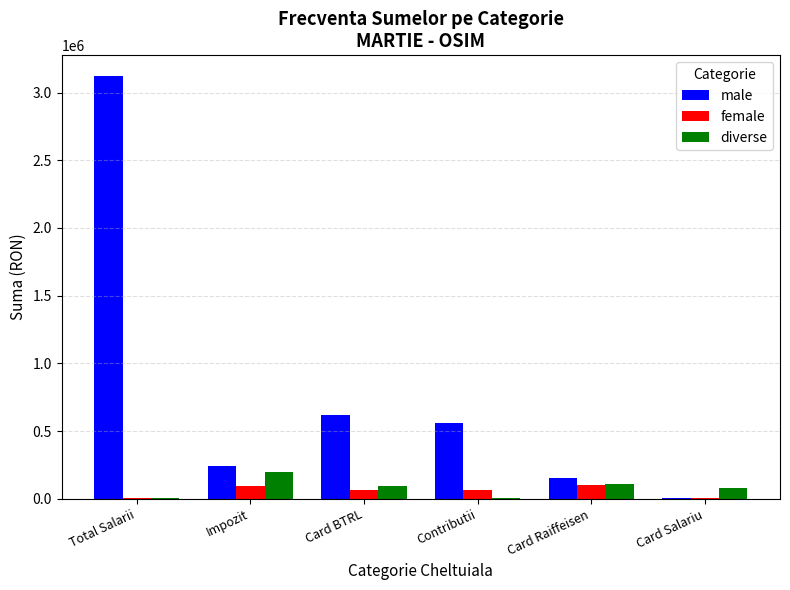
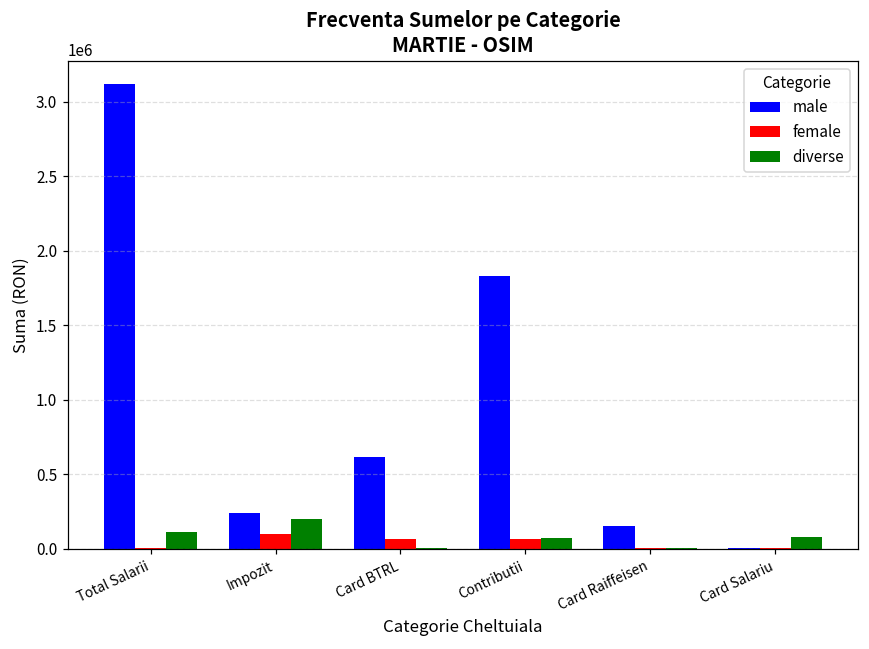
  {
    "male": {
      "Total Salarii": 3120000,
      "Impozit": 240000,
      "Card BTRL": 620000,
-     "Contributii": 560000,
+     "Contributii": 1830000,
      "Card Raiffeisen": 150000
    },
    "female": {
      "Impozit": 100000,
      "Card BTRL": 70000,
      "Contributii": 70000,
-     "Card Raiffeisen": 100000
+     "Card Raiffeisen": 0
    },
    "diverse": {
-     "Total Salarii": 0,
+     "Total Salarii": 110000,
      "Impozit": 200000,
-     "Card BTRL": 90000,
-     "Contributii": 0,
-     "Card Raiffeisen": 110000,
+     "Card BTRL": 0,
+     "Contributii": 70000,
+     "Card Raiffeisen": 0,
      "Card Salariu": 80000
    }
  }
